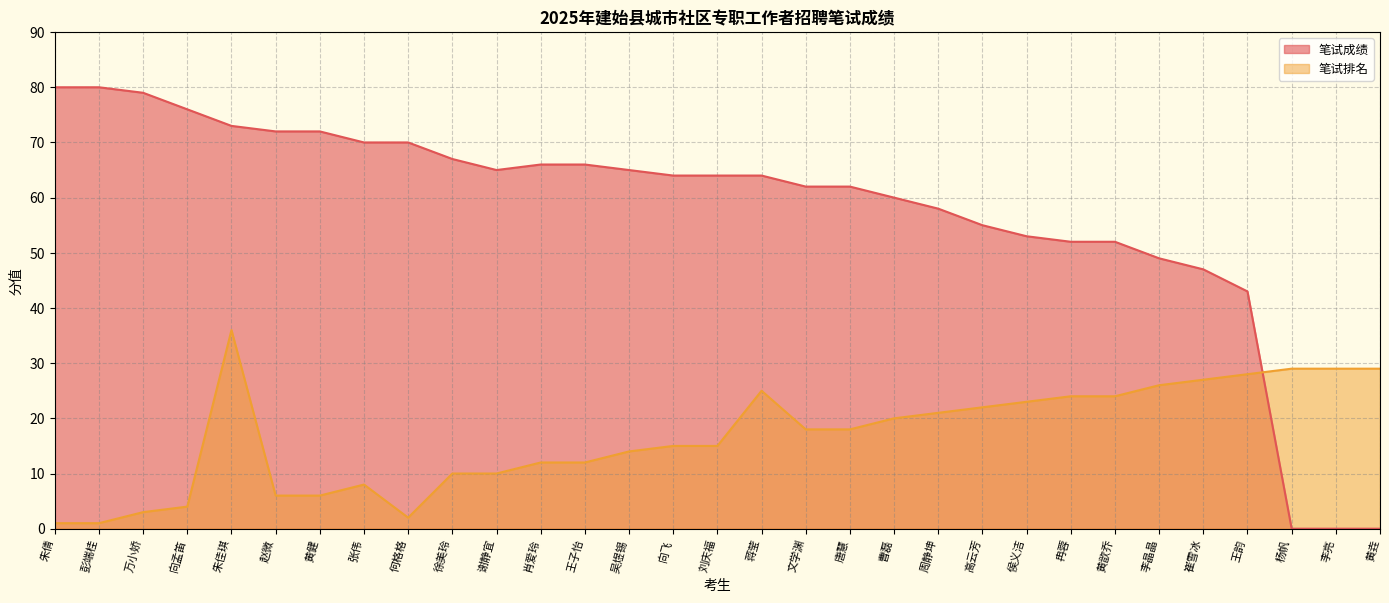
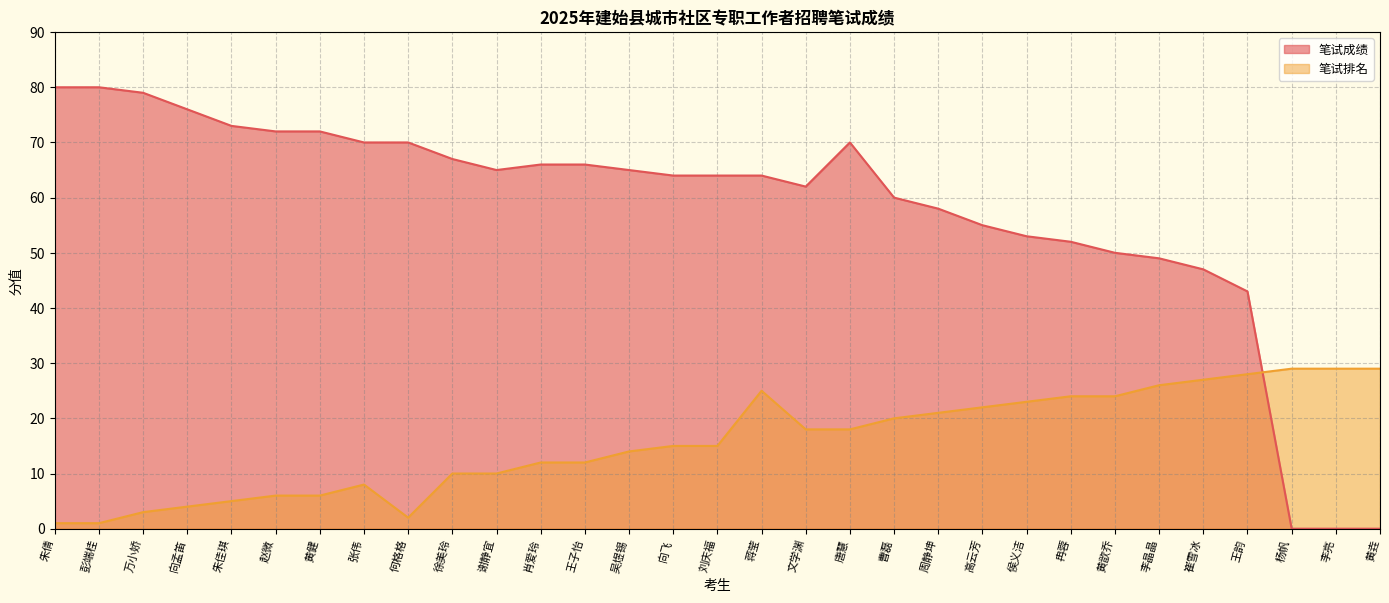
  {
    "笔试成绩": {
      "朱倩": 80,
      "彭端桂": 80,
      "万小娇": 79,
      "向孟笛": 76,
      "朱佳琪": 73,
      "赵微": 72,
      "黄健": 72,
      "张伟": 70,
      "何格格": 70,
      "徐美玲": 67,
      "谢静宜": 65,
      "肖爱玲": 66,
      "王子怡": 66,
      "吴煜锡": 65,
      "向飞": 64,
      "刘庆福": 64,
      "蒋莹": 64,
      "文学渊": 62,
-     "唐慧": 62,
+     "唐慧": 70,
      "曹磊": 60,
      "周静坤": 58,
      "高云芳": 55,
      "侯义洁": 53,
      "冉蓉": 52,
-     "黄歆乔": 52,
+     "黄歆乔": 50,
      "李晶晶": 49,
      "崔雪冰": 47,
      "王韵": 43,
      "杨帆": 0,
      "李亮": 0,
      "黄垚": 0
    },
    "笔试排名": {
      "朱倩": 1,
      "彭端桂": 1,
      "万小娇": 3,
      "向孟笛": 4,
-     "朱佳琪": 36,
+     "朱佳琪": 5,
      "赵微": 6,
      "黄健": 6,
      "张伟": 8,
      "何格格": 2,
      "徐美玲": 10,
      "谢静宜": 10,
      "肖爱玲": 12,
      "王子怡": 12,
      "吴煜锡": 14,
      "向飞": 15,
      "刘庆福": 15,
      "蒋莹": 25,
      "文学渊": 18,
      "唐慧": 18,
      "曹磊": 20,
      "周静坤": 21,
      "高云芳": 22,
      "侯义洁": 23,
      "冉蓉": 24,
      "黄歆乔": 24,
      "李晶晶": 26,
      "崔雪冰": 27,
      "王韵": 28,
      "杨帆": 29,
      "李亮": 29,
      "黄垚": 29
    }
  }
